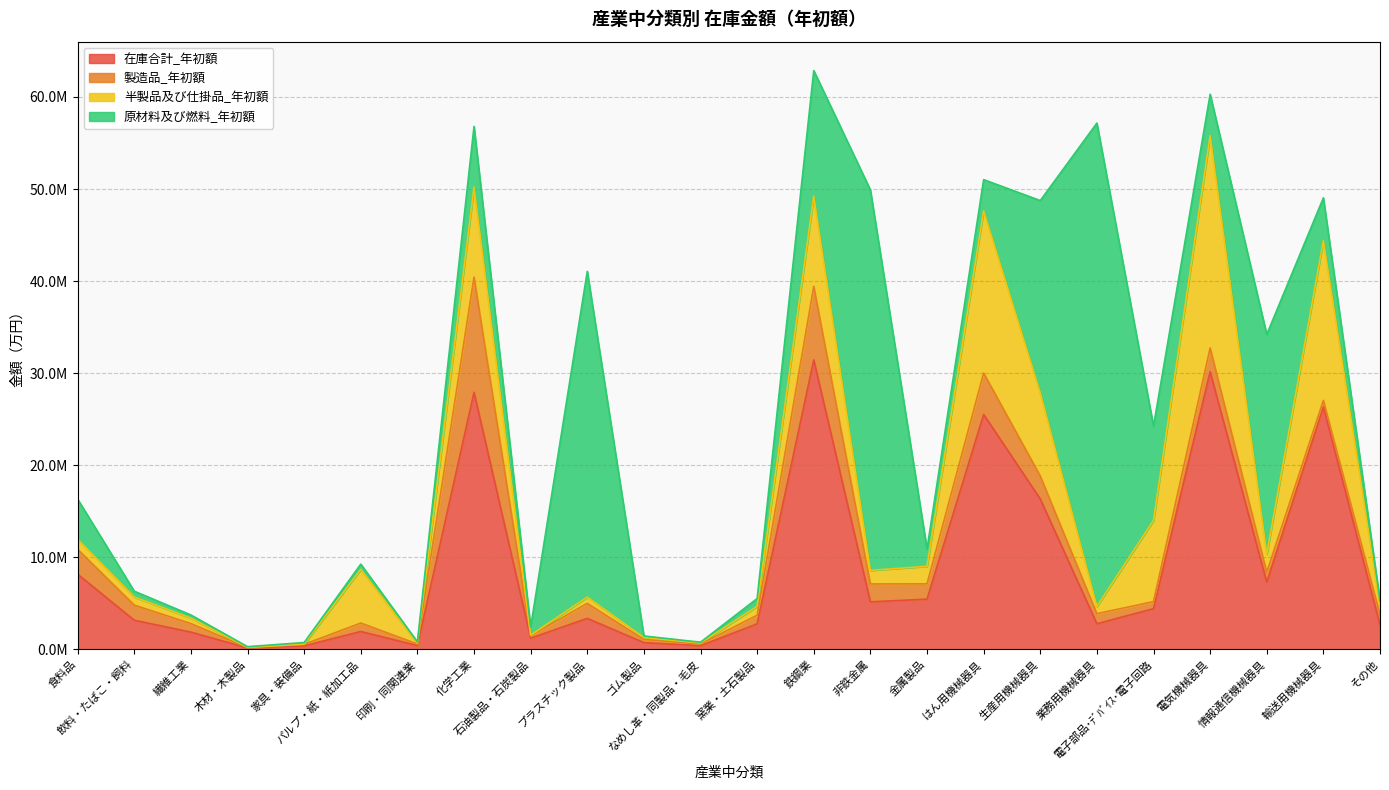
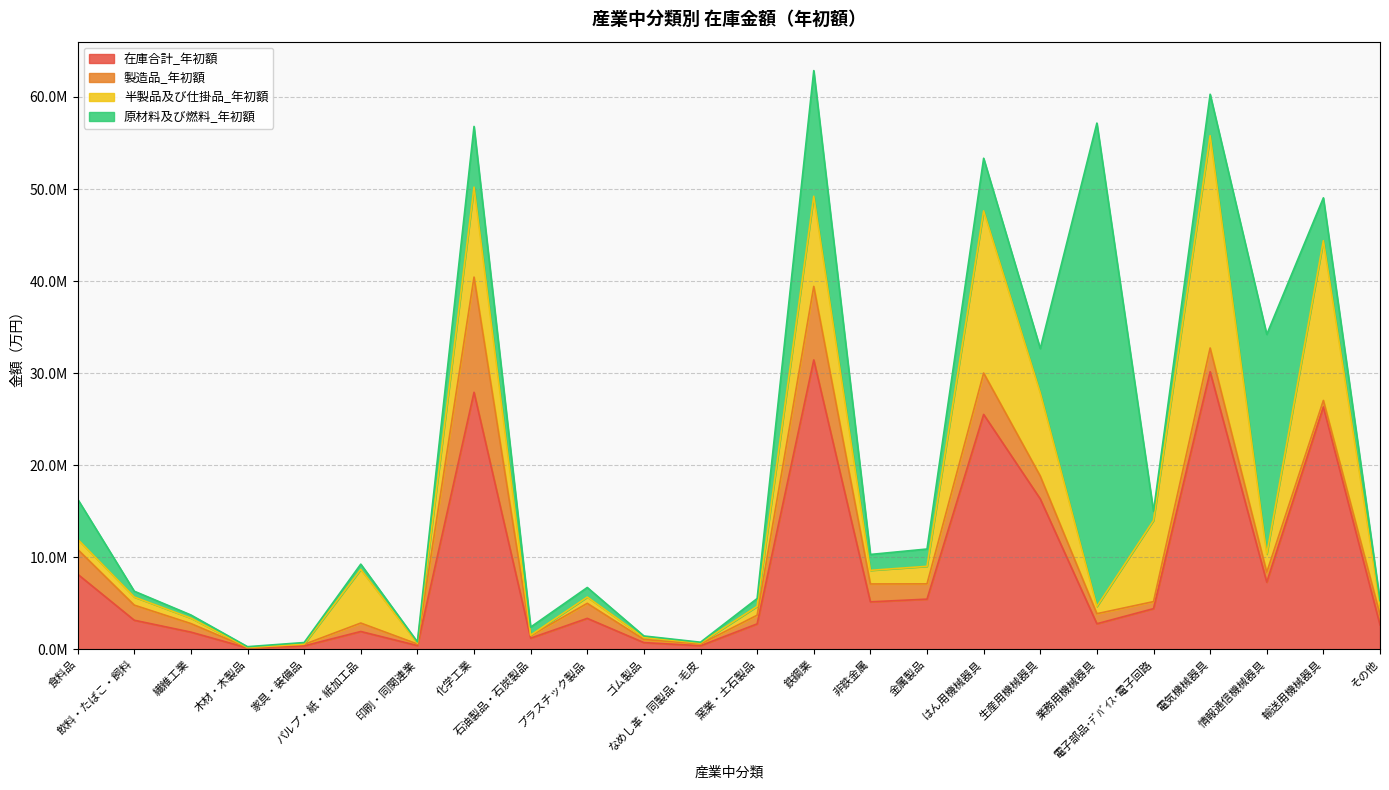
  {
    "半製品及び仕掛品_年初額": {
      "食料品": 1000000,
      "飲料・たばこ・飼料": 1000000,
      "繊維工業": 1000000,
      "パルプ・紙・紙加工品": 6000000,
      "化学工業": 10000000,
      "プラスチック製品": 1000000,
      "窯業・土石製品": 1000000,
      "鉄鋼業": 10000000,
      "非鉄金属": 1000000,
      "金属製品": 2000000,
      "はん用機械器具": 18000000,
      "生産用機械器具": 9000000,
      "業務用機械器具": 1000000,
      "電子部品･ﾃﾞﾊﾞｲｽ･電子回路": 9000000,
      "電気機械器具": 23000000,
      "情報通信機械器具": 2000000,
      "輸送用機械器具": 17000000,
      "その他": 1000000
    },
    "原材料及び燃料_年初額": {
      "食料品": 4000000,
      "飲料・たばこ・飼料": 1000000,
      "繊維工業": 0,
      "パルプ・紙・紙加工品": 1000000,
      "化学工業": 7000000,
      "石油製品・石炭製品": 1000000,
-     "プラスチック製品": 35000000,
+     "プラスチック製品": 1000000,
      "窯業・土石製品": 1000000,
      "鉄鋼業": 14000000,
-     "非鉄金属": 41000000,
+     "非鉄金属": 2000000,
      "金属製品": 2000000,
-     "はん用機械器具": 3000000,
-     "生産用機械器具": 21000000,
+     "はん用機械器具": 6000000,
+     "生産用機械器具": 5000000,
      "業務用機械器具": 53000000,
-     "電子部品･ﾃﾞﾊﾞｲｽ･電子回路": 10000000,
+     "電子部品･ﾃﾞﾊﾞｲｽ･電子回路": 1000000,
      "電気機械器具": 5000000,
      "情報通信機械器具": 24000000,
      "輸送用機械器具": 5000000,
      "その他": 1000000
    }
  }
